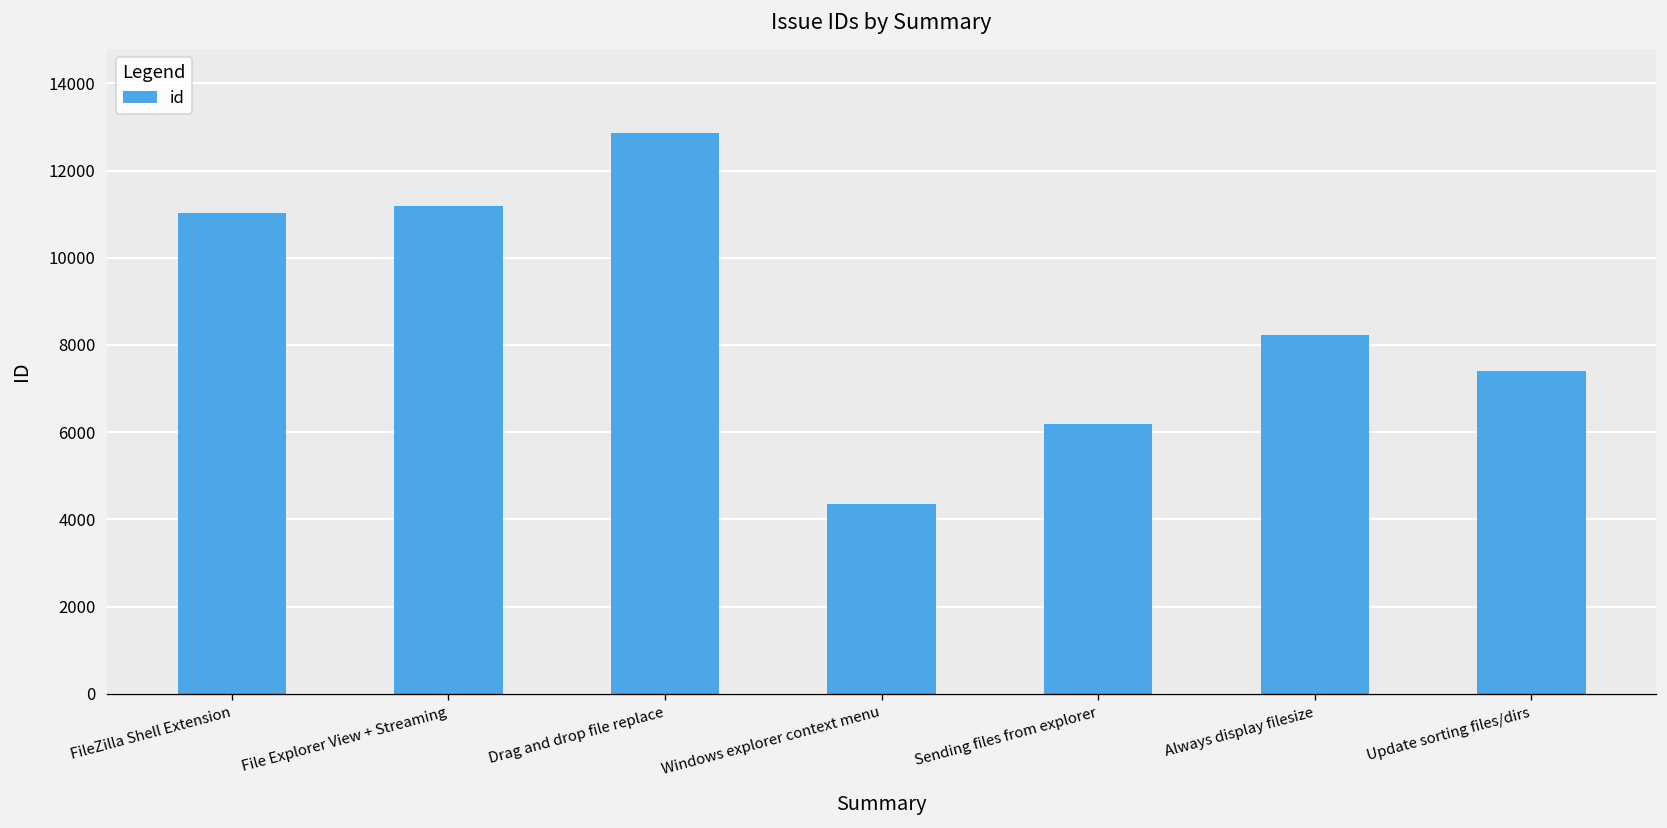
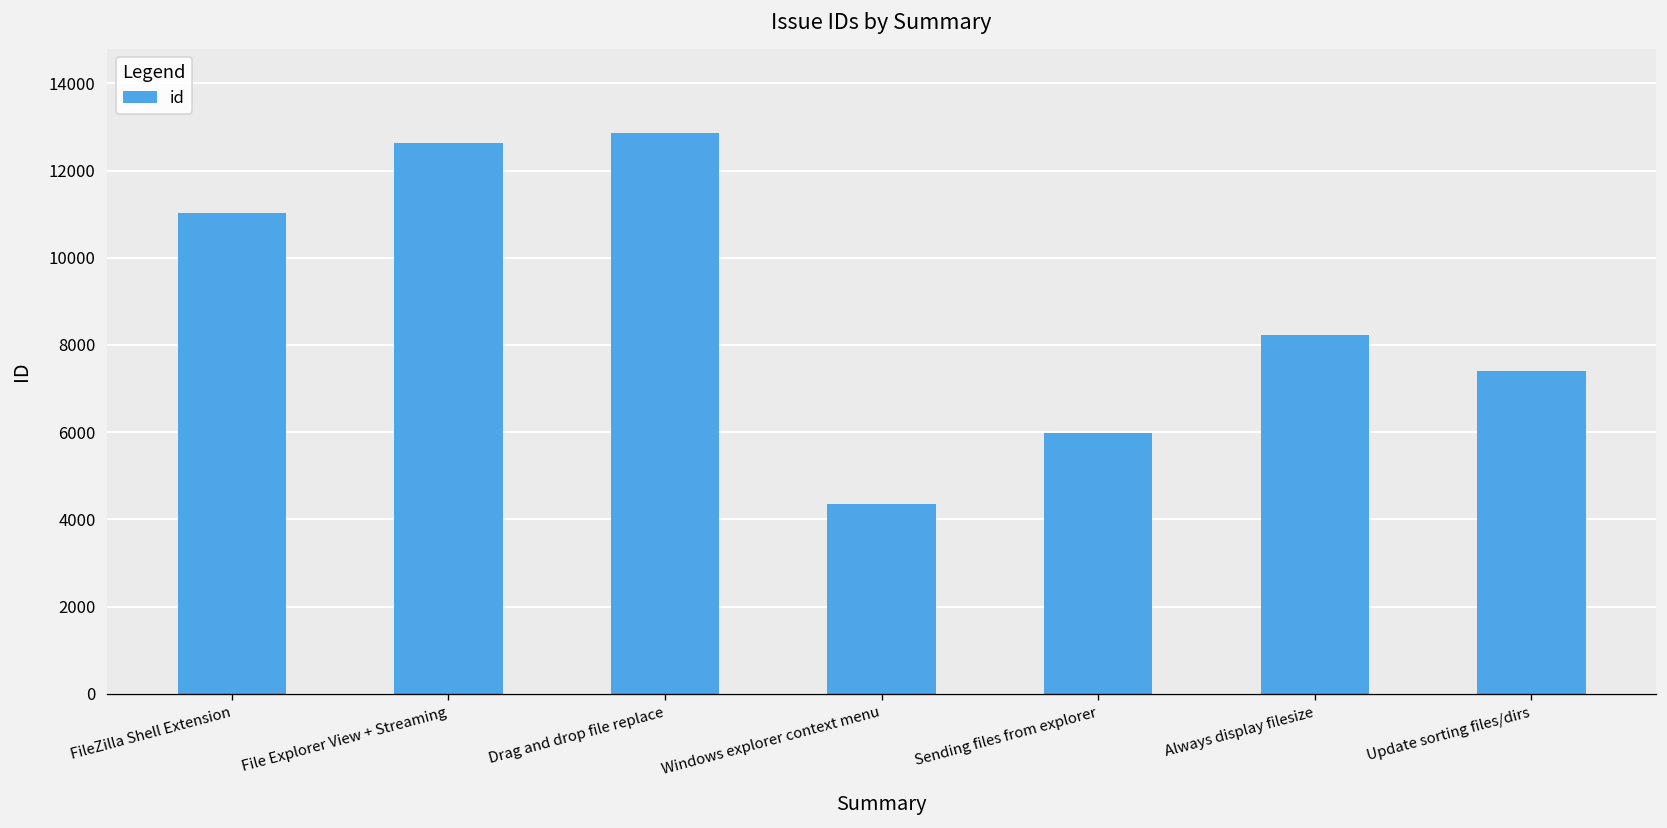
  {
    "FileZilla Shell Extension": 11000,
-   "File Explorer View + Streaming": 11200,
+   "File Explorer View + Streaming": 12600,
    "Drag and drop file replace": 12900,
    "Windows explorer context menu": 4400,
-   "Sending files from explorer": 6200,
+   "Sending files from explorer": 6000,
    "Always display filesize": 8200,
    "Update sorting files/dirs": 7400
  }
